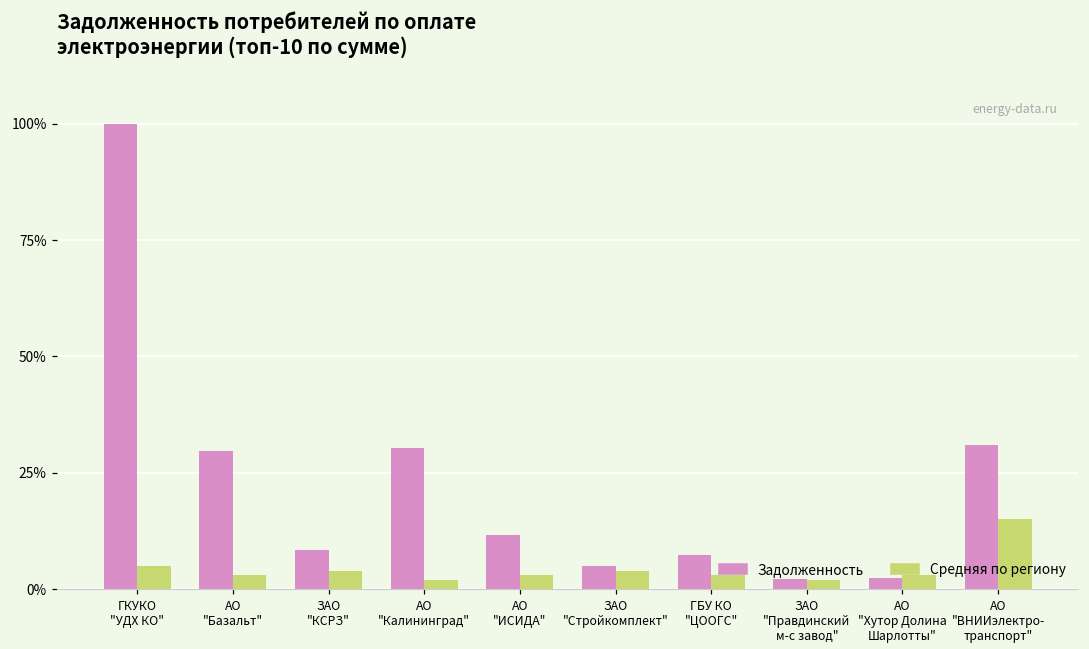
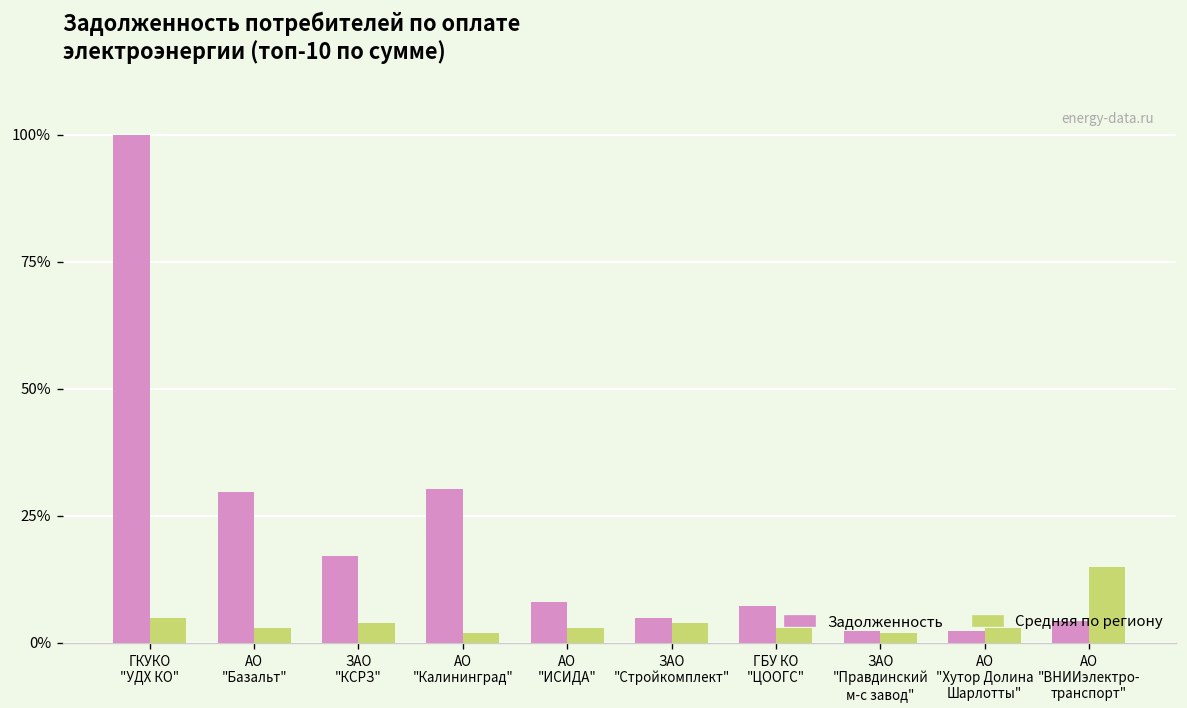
  {
    "Задолженность": {
      "ГКУКО \"УДХ КО\"": "100%",
      "АО \"Базальт\"": "30%",
-     "ЗАО \"КСРЗ\"": "8%",
+     "ЗАО \"КСРЗ\"": "17%",
      "АО \"Калининград\"": "30%",
-     "АО \"ИСИДА\"": "12%",
+     "АО \"ИСИДА\"": "8%",
      "ЗАО \"Стройкомплект\"": "5%",
      "ГБУ КО \"ЦООГС\"": "7%",
      "ЗАО \"Правдинский м-с завод\"": "2%",
      "АО \"Хутор Долина Шарлотты\"": "2%",
-     "АО \"ВНИИэлектро- транспорт\"": "31%"
+     "АО \"ВНИИэлектро- транспорт\"": "4%"
    },
    "Средняя по региону": {
      "ГКУКО \"УДХ КО\"": "5%",
      "АО \"Базальт\"": "3%",
      "ЗАО \"КСРЗ\"": "4%",
      "АО \"Калининград\"": "2%",
      "АО \"ИСИДА\"": "3%",
      "ЗАО \"Стройкомплект\"": "4%",
      "ГБУ КО \"ЦООГС\"": "3%",
      "ЗАО \"Правдинский м-с завод\"": "2%",
      "АО \"Хутор Долина Шарлотты\"": "3%",
      "АО \"ВНИИэлектро- транспорт\"": "15%"
    }
  }
